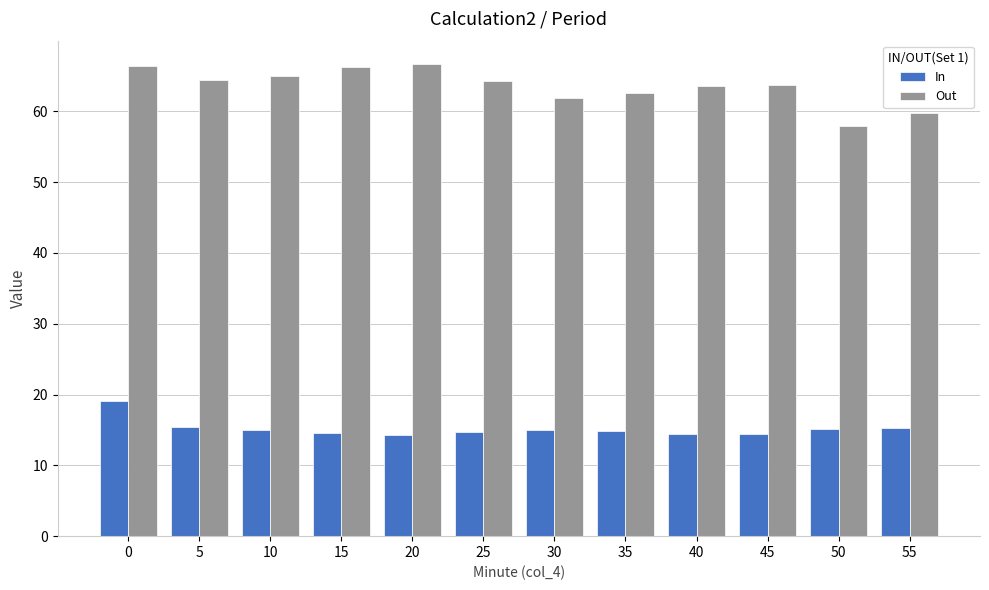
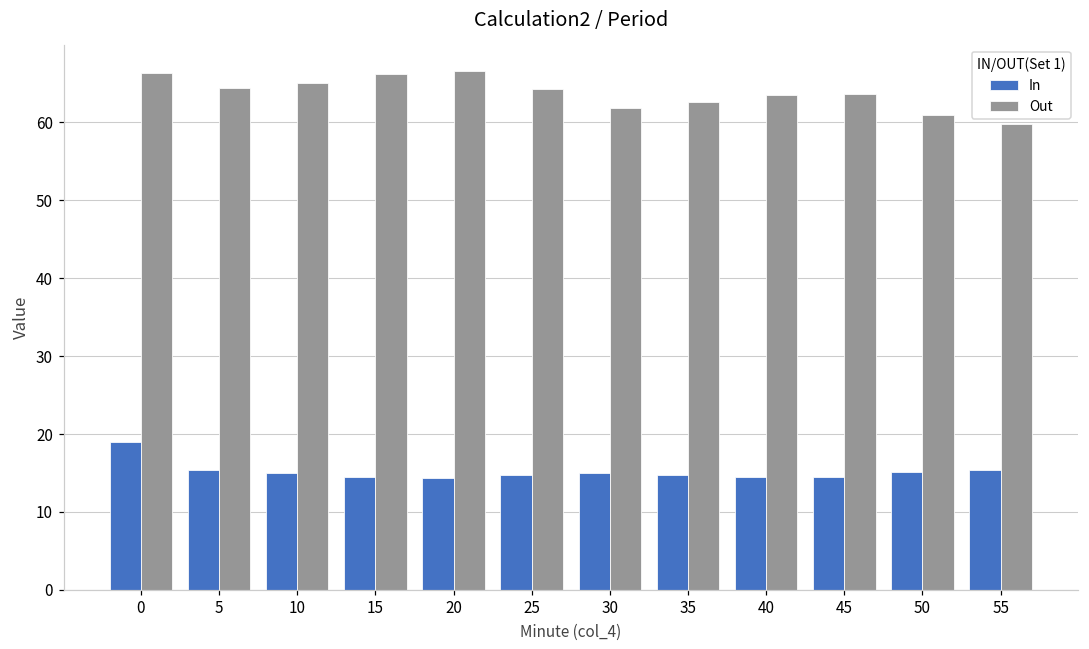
  {
    "In": {
      "0": 19,
      "5": 15,
      "10": 15,
      "15": 15,
      "20": 14,
      "25": 15,
      "30": 15,
      "35": 15,
      "40": 14,
      "45": 14,
      "50": 15,
      "55": 15
    },
    "Out": {
      "0": 66,
      "5": 64,
      "10": 65,
      "15": 66,
      "20": 67,
      "25": 64,
      "30": 62,
      "35": 63,
      "40": 64,
      "45": 64,
-     "50": 58,
+     "50": 61,
      "55": 60
    }
  }
